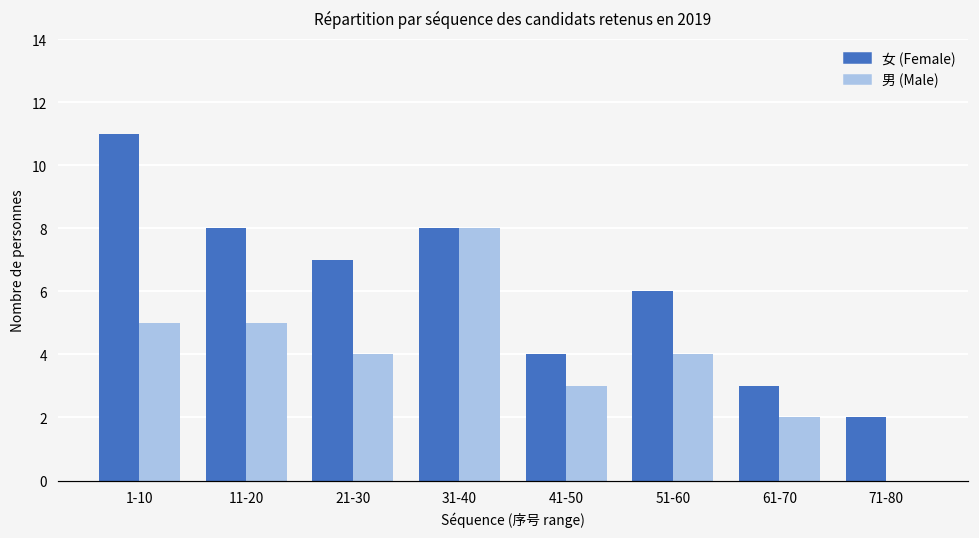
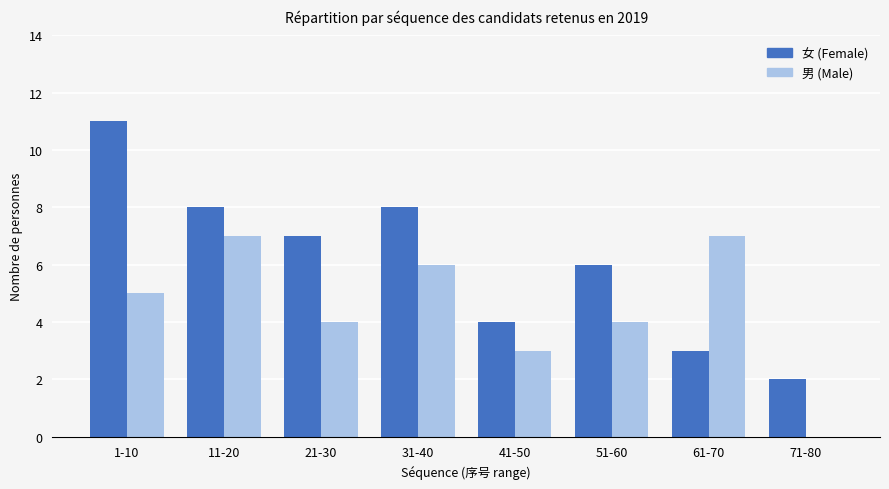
  {
    "女 (Female)": {
      "1-10": 11,
      "11-20": 8,
      "21-30": 7,
      "31-40": 8,
      "41-50": 4,
      "51-60": 6,
      "61-70": 3,
      "71-80": 2
    },
    "男 (Male)": {
      "1-10": 5,
-     "11-20": 5,
+     "11-20": 7,
      "21-30": 4,
-     "31-40": 8,
+     "31-40": 6,
      "41-50": 3,
      "51-60": 4,
-     "61-70": 2,
+     "61-70": 7,
      "71-80": 0
    }
  }
